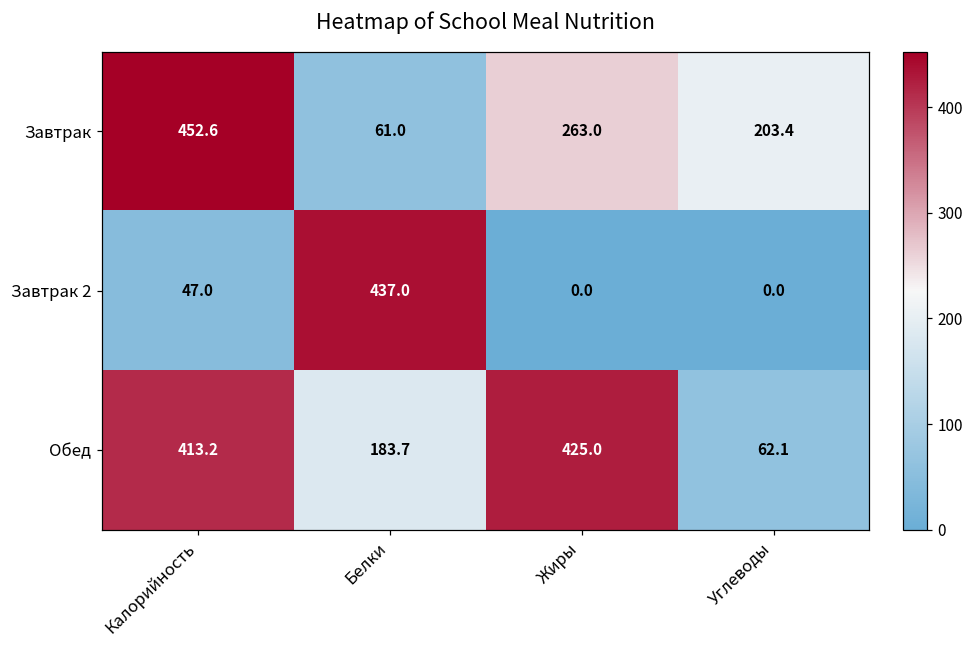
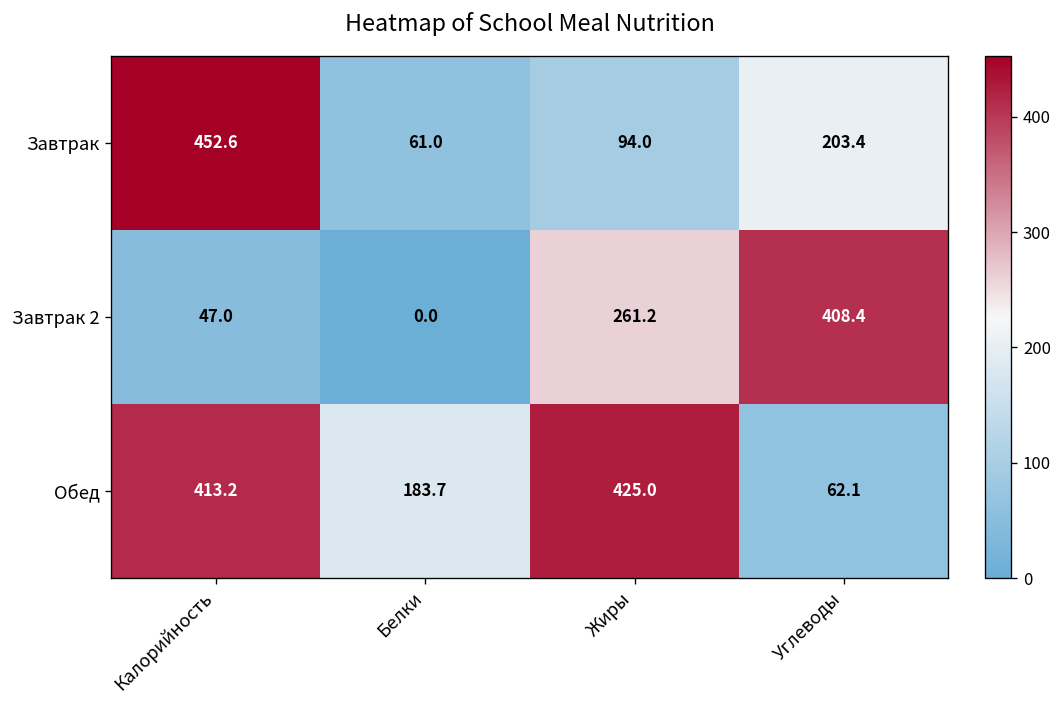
  {
    "Завтрак": {
      "Калорийность": 452.6,
      "Белки": 61.0,
-     "Жиры": 263.0,
+     "Жиры": 94.0,
      "Углеводы": 203.4
    },
    "Завтрак 2": {
      "Калорийность": 47.0,
-     "Белки": 437.0,
-     "Жиры": 0.0,
-     "Углеводы": 0.0
+     "Белки": 0.0,
+     "Жиры": 261.2,
+     "Углеводы": 408.4
    },
    "Обед": {
      "Калорийность": 413.2,
      "Белки": 183.7,
      "Жиры": 425.0,
      "Углеводы": 62.1
    }
  }
